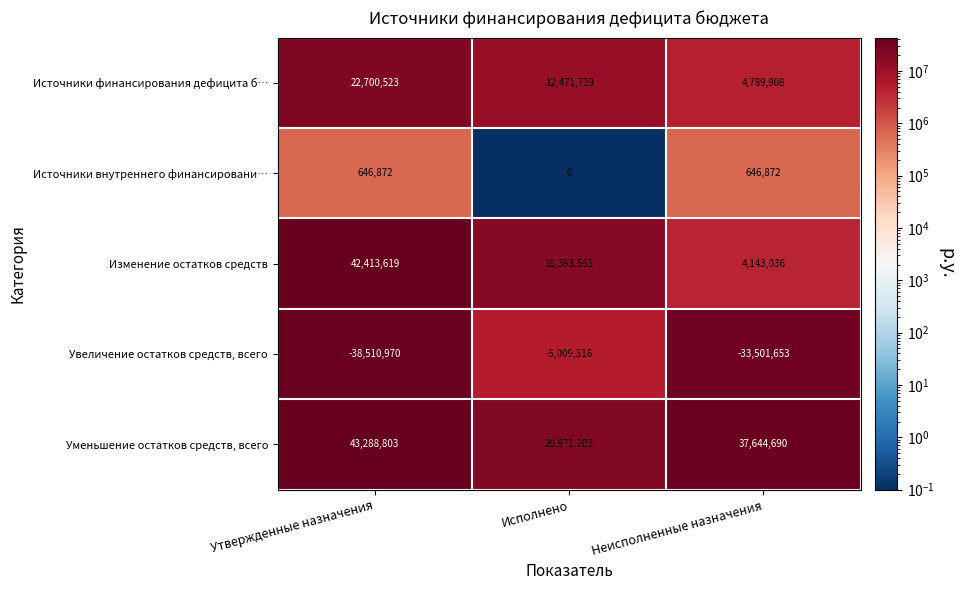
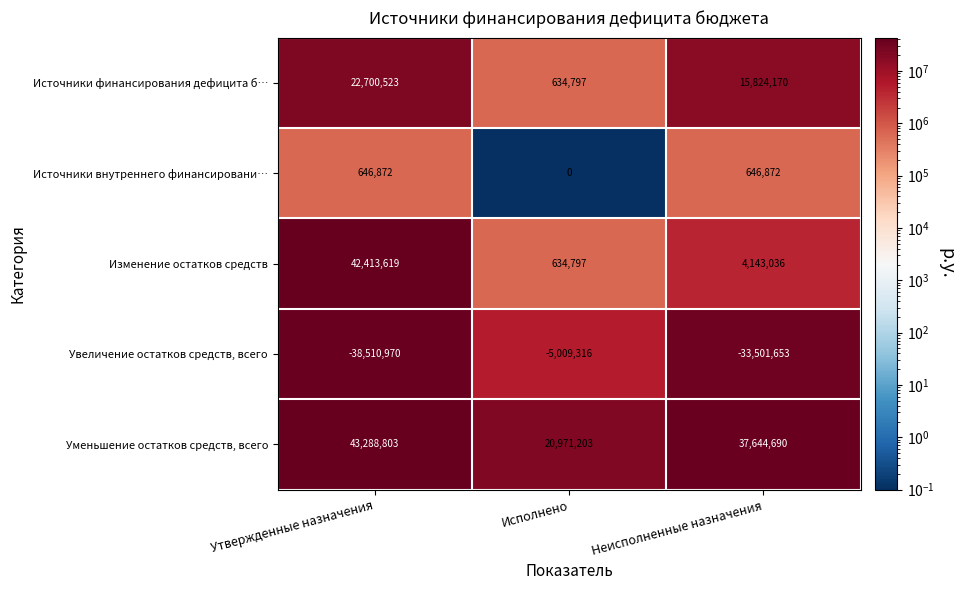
  {
    "Источники финансирования дефицита б…": {
      "Утвержденные назначения": "22,700,523",
-     "Исполнено": "12,471,739",
-     "Неисполненные назначения": "4,789,908"
+     "Исполнено": "634,797",
+     "Неисполненные назначения": "15,824,170"
    },
    "Источники внутреннего финансировани…": {
      "Утвержденные назначения": "646,872",
      "Исполнено": "0",
      "Неисполненные назначения": "646,872"
    },
    "Изменение остатков средств": {
      "Утвержденные назначения": "42,413,619",
-     "Исполнено": "18,393,561",
+     "Исполнено": "634,797",
      "Неисполненные назначения": "4,143,036"
    },
    "Увеличение остатков средств, всего": {
      "Утвержденные назначения": "-38,510,970",
      "Исполнено": "-5,009,316",
      "Неисполненные назначения": "-33,501,653"
    },
    "Уменьшение остатков средств, всего": {
      "Утвержденные назначения": "43,288,803",
      "Исполнено": "20,971,203",
      "Неисполненные назначения": "37,644,690"
    }
  }
